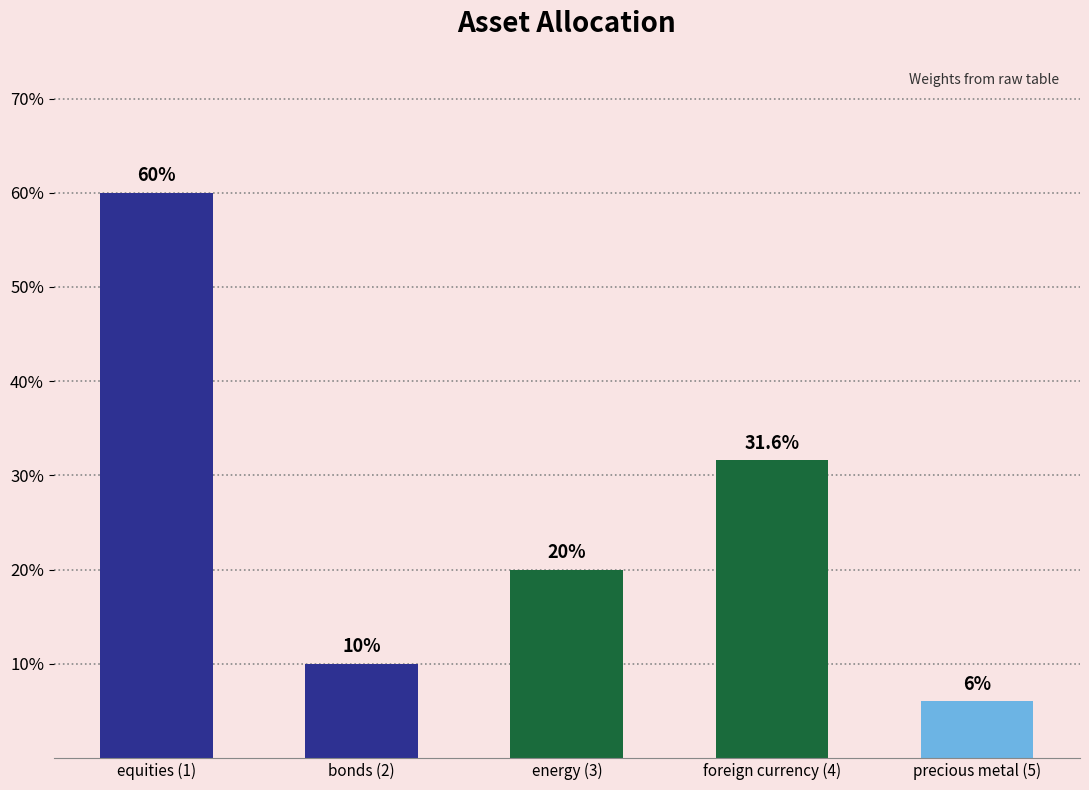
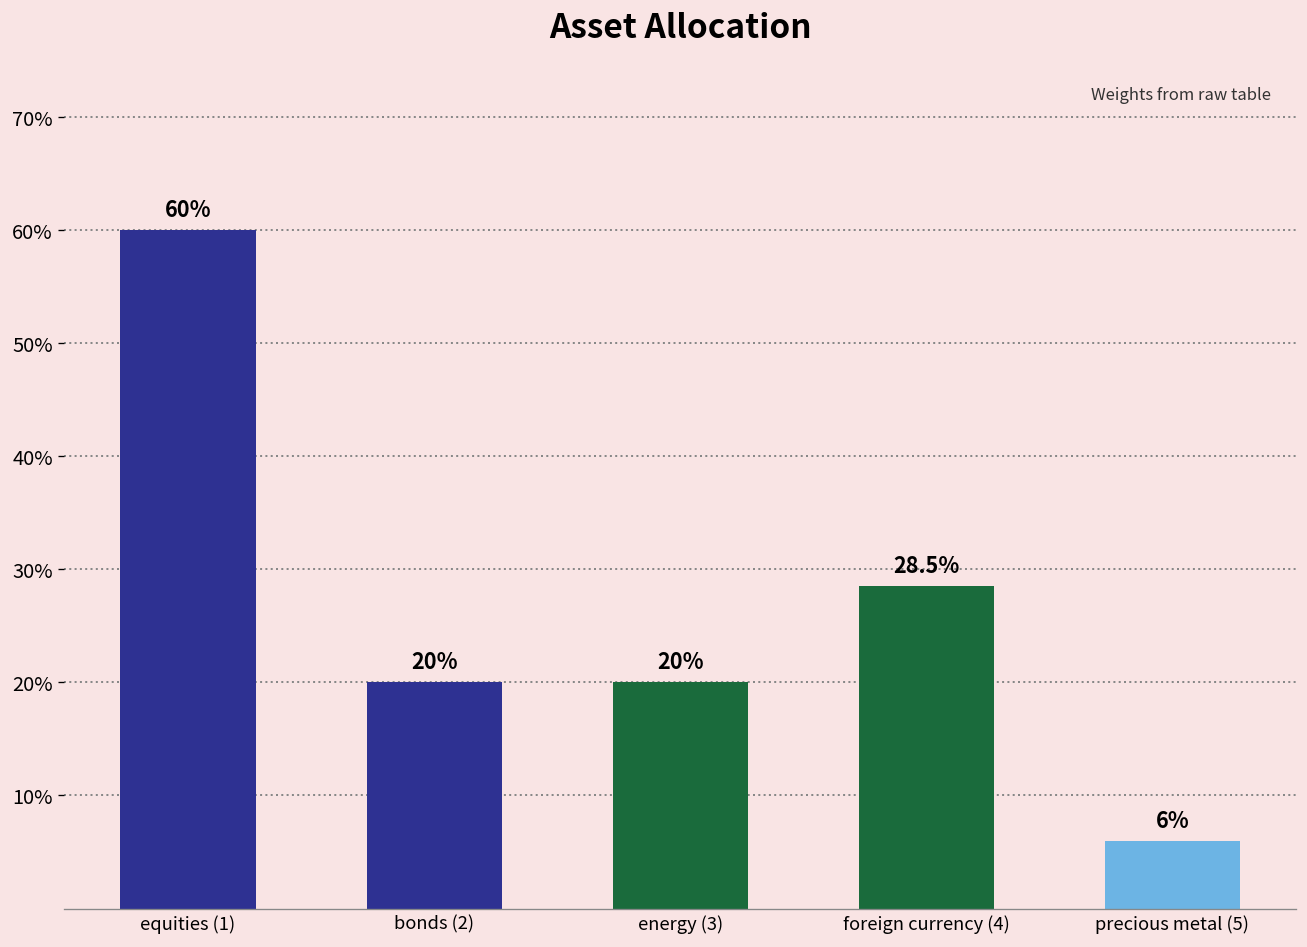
  {
    "equities (1)": "60%",
-   "bonds (2)": "10%",
+   "bonds (2)": "20%",
    "energy (3)": "20%",
-   "foreign currency (4)": "31.6%",
+   "foreign currency (4)": "28.5%",
    "precious metal (5)": "6%"
  }
